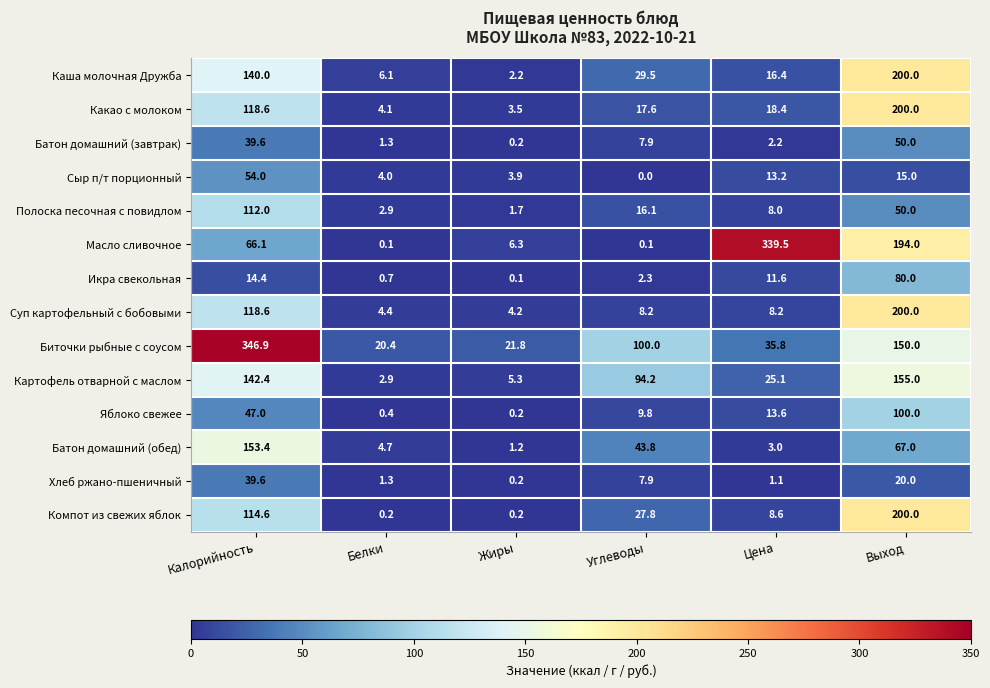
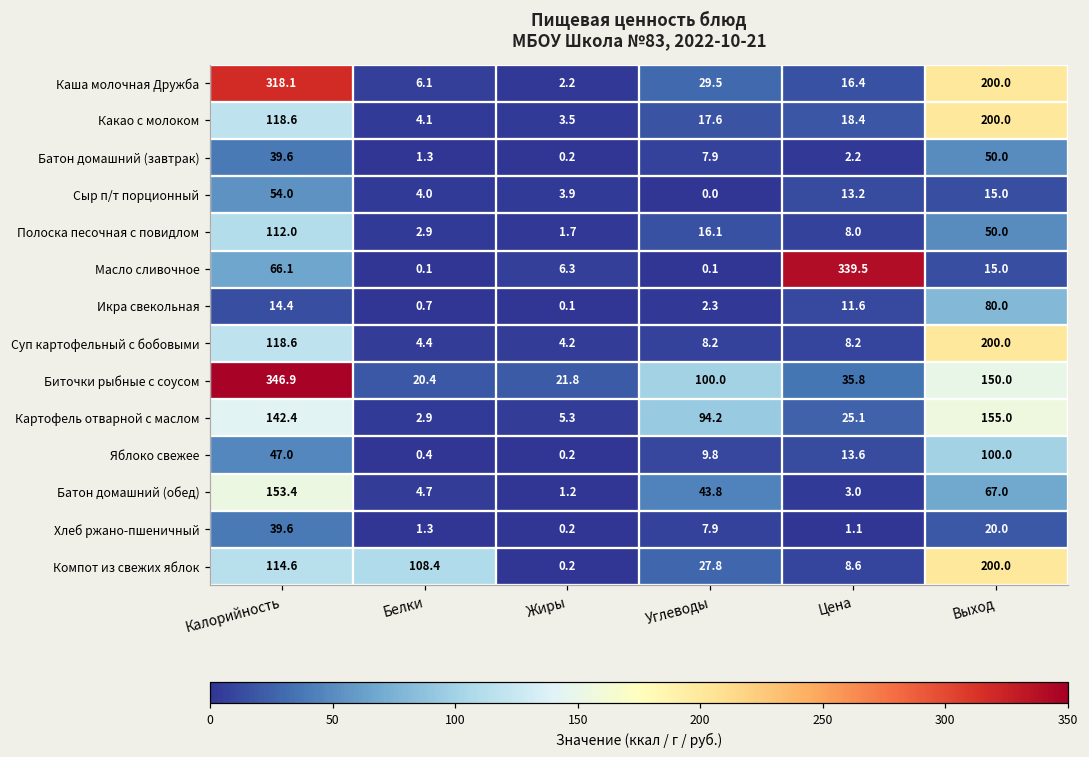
  {
    "Каша молочная Дружба": {
-     "Калорийность": 140.0,
+     "Калорийность": 318.1,
      "Белки": 6.1,
      "Жиры": 2.2,
      "Углеводы": 29.5,
      "Цена": 16.4,
      "Выход": 200.0
    },
    "Какао с молоком": {
      "Калорийность": 118.6,
      "Белки": 4.1,
      "Жиры": 3.5,
      "Углеводы": 17.6,
      "Цена": 18.4,
      "Выход": 200.0
    },
    "Батон домашний (завтрак)": {
      "Калорийность": 39.6,
      "Белки": 1.3,
      "Жиры": 0.2,
      "Углеводы": 7.9,
      "Цена": 2.2,
      "Выход": 50.0
    },
    "Сыр п/т порционный": {
      "Калорийность": 54.0,
      "Белки": 4.0,
      "Жиры": 3.9,
      "Углеводы": 0.0,
      "Цена": 13.2,
      "Выход": 15.0
    },
    "Полоска песочная с повидлом": {
      "Калорийность": 112.0,
      "Белки": 2.9,
      "Жиры": 1.7,
      "Углеводы": 16.1,
      "Цена": 8.0,
      "Выход": 50.0
    },
    "Масло сливочное": {
      "Калорийность": 66.1,
      "Белки": 0.1,
      "Жиры": 6.3,
      "Углеводы": 0.1,
      "Цена": 339.5,
-     "Выход": 194.0
+     "Выход": 15.0
    },
    "Икра свекольная": {
      "Калорийность": 14.4,
      "Белки": 0.7,
      "Жиры": 0.1,
      "Углеводы": 2.3,
      "Цена": 11.6,
      "Выход": 80.0
    },
    "Суп картофельный с бобовыми": {
      "Калорийность": 118.6,
      "Белки": 4.4,
      "Жиры": 4.2,
      "Углеводы": 8.2,
      "Цена": 8.2,
      "Выход": 200.0
    },
    "Биточки рыбные с соусом": {
      "Калорийность": 346.9,
      "Белки": 20.4,
      "Жиры": 21.8,
      "Углеводы": 100.0,
      "Цена": 35.8,
      "Выход": 150.0
    },
    "Картофель отварной с маслом": {
      "Калорийность": 142.4,
      "Белки": 2.9,
      "Жиры": 5.3,
      "Углеводы": 94.2,
      "Цена": 25.1,
      "Выход": 155.0
    },
    "Яблоко свежее": {
      "Калорийность": 47.0,
      "Белки": 0.4,
      "Жиры": 0.2,
      "Углеводы": 9.8,
      "Цена": 13.6,
      "Выход": 100.0
    },
    "Батон домашний (обед)": {
      "Калорийность": 153.4,
      "Белки": 4.7,
      "Жиры": 1.2,
      "Углеводы": 43.8,
      "Цена": 3.0,
      "Выход": 67.0
    },
    "Хлеб ржано-пшеничный": {
      "Калорийность": 39.6,
      "Белки": 1.3,
      "Жиры": 0.2,
      "Углеводы": 7.9,
      "Цена": 1.1,
      "Выход": 20.0
    },
    "Компот из свежих яблок": {
      "Калорийность": 114.6,
-     "Белки": 0.2,
+     "Белки": 108.4,
      "Жиры": 0.2,
      "Углеводы": 27.8,
      "Цена": 8.6,
      "Выход": 200.0
    }
  }
